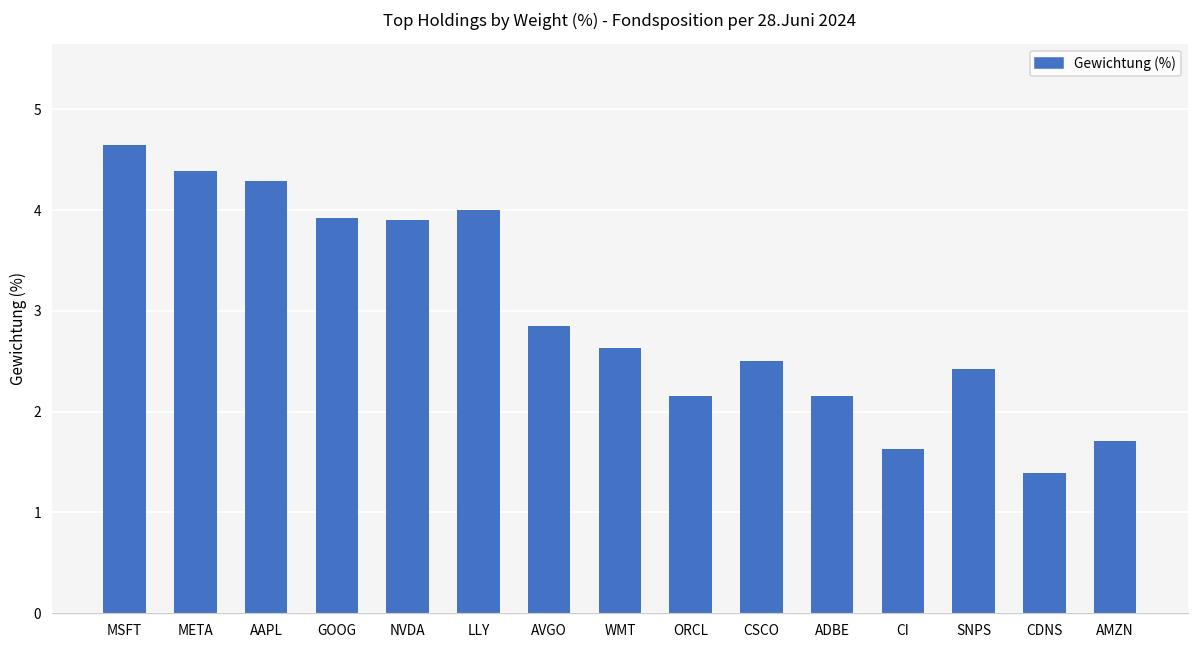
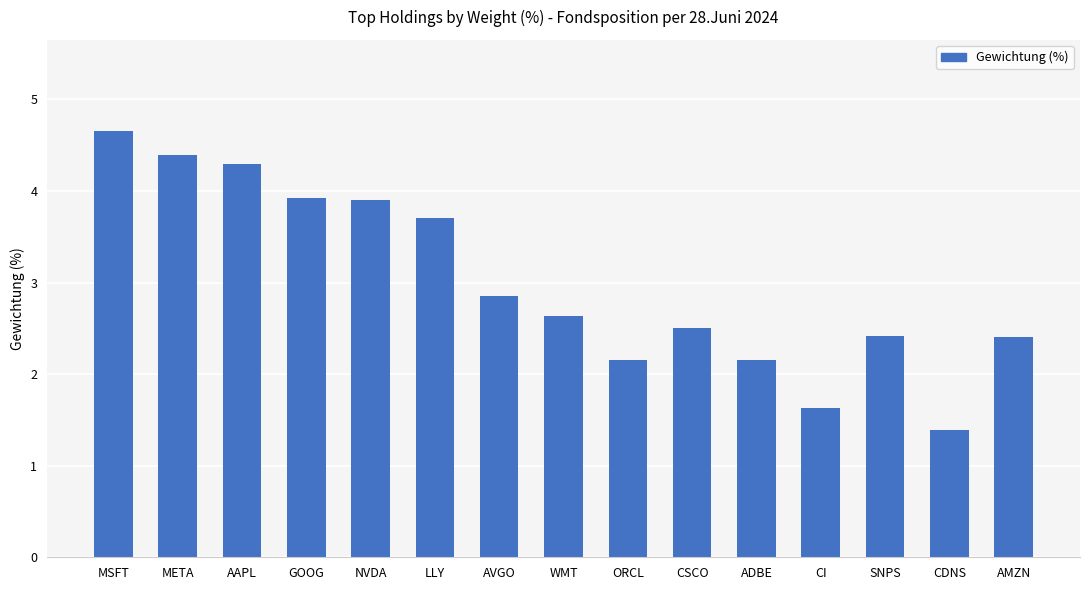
  {
    "MSFT": 4.7,
    "META": 4.4,
    "AAPL": 4.3,
    "GOOG": 3.9,
    "NVDA": 3.9,
-   "LLY": 4.0,
+   "LLY": 3.7,
    "AVGO": 2.9,
    "WMT": 2.6,
    "ORCL": 2.2,
    "CSCO": 2.5,
    "ADBE": 2.2,
    "CI": 1.6,
    "SNPS": 2.4,
    "CDNS": 1.4,
-   "AMZN": 1.7
+   "AMZN": 2.4
  }
